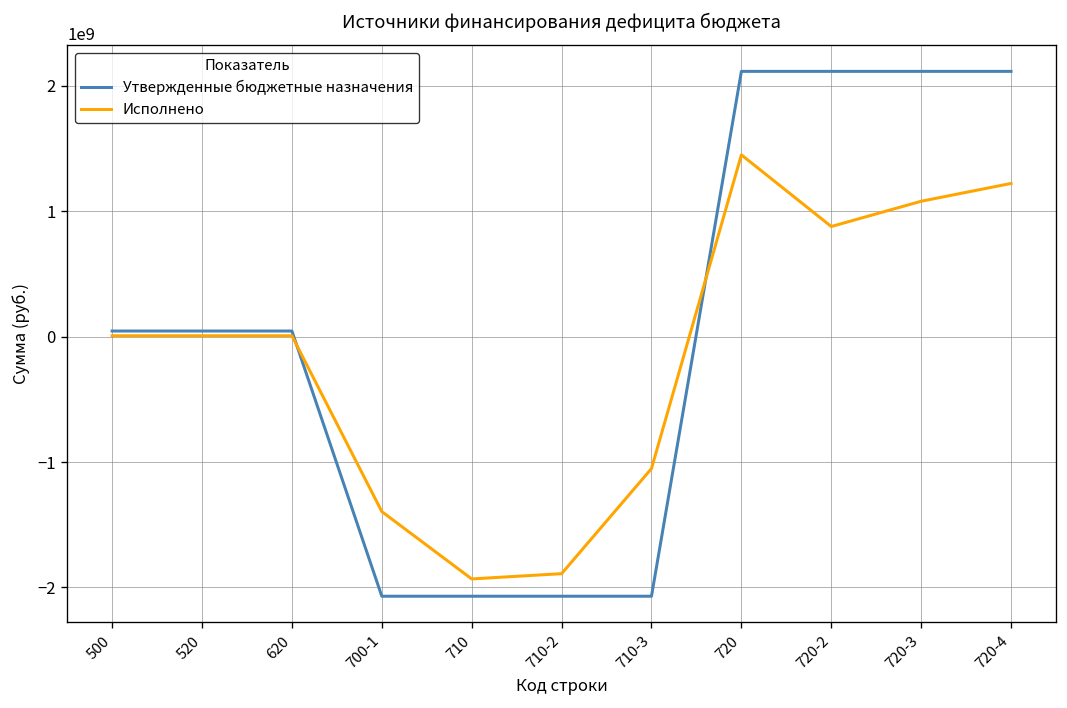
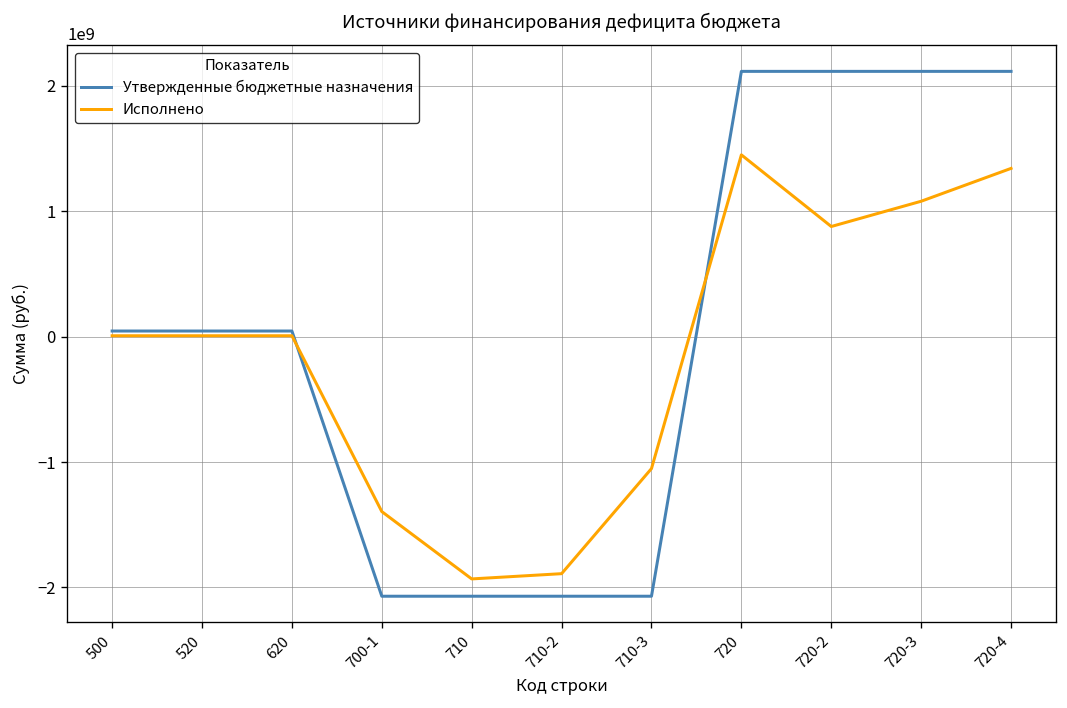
  {
    "Утвержденные бюджетные назначения": {
      "500": 40000000,
      "520": 40000000,
      "620": 40000000,
      "700-1": -2070000000,
      "710": -2070000000,
      "710-2": -2070000000,
      "710-3": -2070000000,
      "720": 2110000000,
      "720-2": 2110000000,
      "720-3": 2110000000,
      "720-4": 2110000000
    },
    "Исполнено": {
      "500": 10000000,
      "520": 10000000,
      "620": 10000000,
      "700-1": -1400000000,
      "710": -1930000000,
      "710-2": -1890000000,
      "710-3": -1050000000,
      "720": 1450000000,
      "720-2": 880000000,
      "720-3": 1080000000,
-     "720-4": 1220000000
+     "720-4": 1340000000
    }
  }
